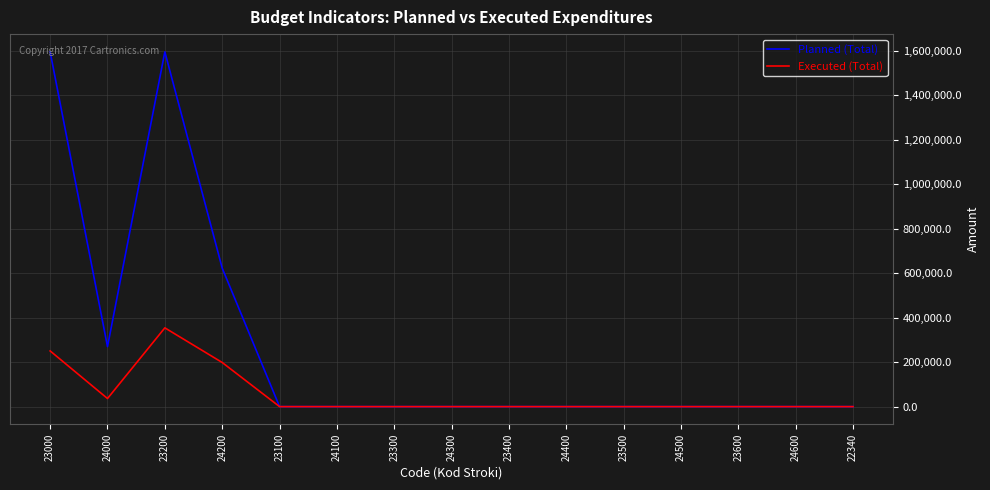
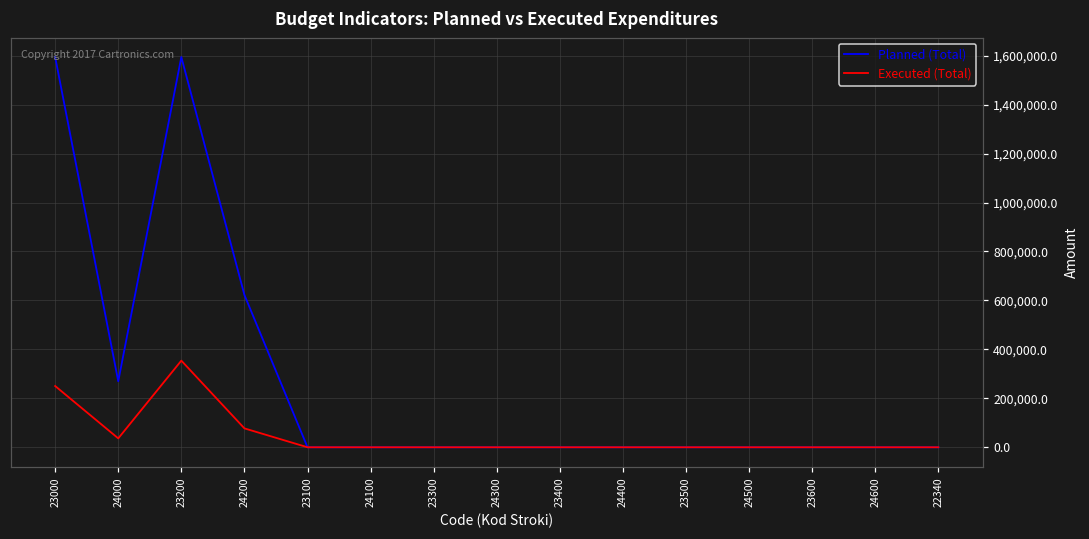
  {
    "Planned (Total)": {
      "24000": "270,000",
      "23200": "1,590,000",
      "24200": "620,000"
    },
    "Executed (Total)": {
      "23000": "250,000",
      "24000": "40,000",
      "23200": "350,000",
-     "24200": "200,000"
+     "24200": "80,000"
    }
  }
